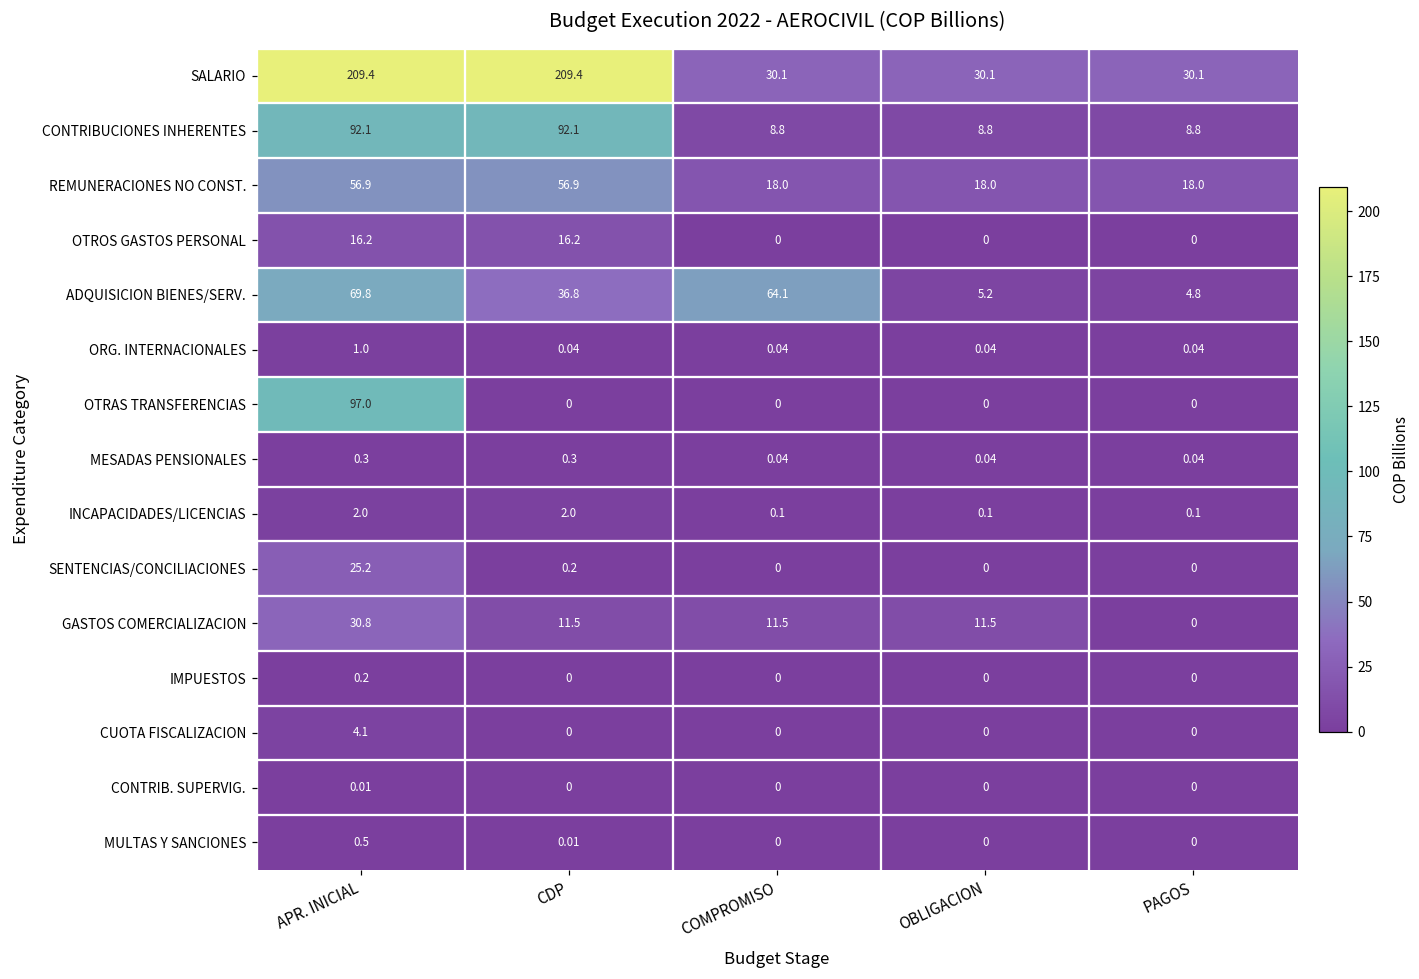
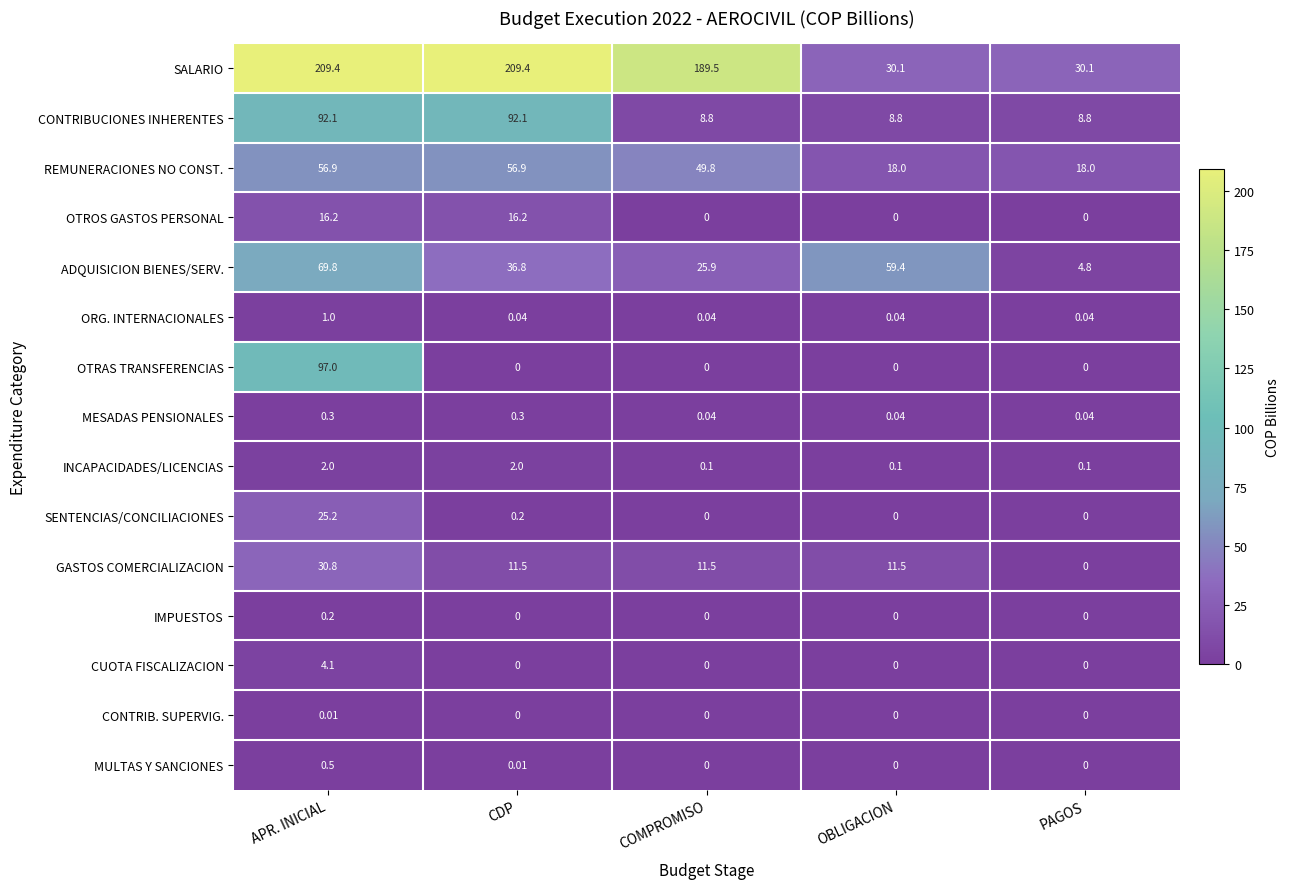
  {
    "SALARIO": {
      "APR. INICIAL": 209.4,
      "CDP": 209.4,
-     "COMPROMISO": 30.1,
+     "COMPROMISO": 189.5,
      "OBLIGACION": 30.1,
      "PAGOS": 30.1
    },
    "CONTRIBUCIONES INHERENTES": {
      "APR. INICIAL": 92.1,
      "CDP": 92.1,
      "COMPROMISO": 8.8,
      "OBLIGACION": 8.8,
      "PAGOS": 8.8
    },
    "REMUNERACIONES NO CONST.": {
      "APR. INICIAL": 56.9,
      "CDP": 56.9,
-     "COMPROMISO": 18.0,
+     "COMPROMISO": 49.8,
      "OBLIGACION": 18.0,
      "PAGOS": 18.0
    },
    "OTROS GASTOS PERSONAL": {
      "APR. INICIAL": 16.2,
      "CDP": 16.2,
      "COMPROMISO": 0,
      "OBLIGACION": 0,
      "PAGOS": 0
    },
    "ADQUISICION BIENES/SERV.": {
      "APR. INICIAL": 69.8,
      "CDP": 36.8,
-     "COMPROMISO": 64.1,
-     "OBLIGACION": 5.2,
+     "COMPROMISO": 25.9,
+     "OBLIGACION": 59.4,
      "PAGOS": 4.8
    },
    "ORG. INTERNACIONALES": {
      "APR. INICIAL": 1.0,
      "CDP": 0.04,
      "COMPROMISO": 0.04,
      "OBLIGACION": 0.04,
      "PAGOS": 0.04
    },
    "OTRAS TRANSFERENCIAS": {
      "APR. INICIAL": 97.0,
      "CDP": 0,
      "COMPROMISO": 0,
      "OBLIGACION": 0,
      "PAGOS": 0
    },
    "MESADAS PENSIONALES": {
      "APR. INICIAL": 0.3,
      "CDP": 0.3,
      "COMPROMISO": 0.04,
      "OBLIGACION": 0.04,
      "PAGOS": 0.04
    },
    "INCAPACIDADES/LICENCIAS": {
      "APR. INICIAL": 2.0,
      "CDP": 2.0,
      "COMPROMISO": 0.1,
      "OBLIGACION": 0.1,
      "PAGOS": 0.1
    },
    "SENTENCIAS/CONCILIACIONES": {
      "APR. INICIAL": 25.2,
      "CDP": 0.2,
      "COMPROMISO": 0,
      "OBLIGACION": 0,
      "PAGOS": 0
    },
    "GASTOS COMERCIALIZACION": {
      "APR. INICIAL": 30.8,
      "CDP": 11.5,
      "COMPROMISO": 11.5,
      "OBLIGACION": 11.5,
      "PAGOS": 0
    },
    "IMPUESTOS": {
      "APR. INICIAL": 0.2,
      "CDP": 0,
      "COMPROMISO": 0,
      "OBLIGACION": 0,
      "PAGOS": 0
    },
    "CUOTA FISCALIZACION": {
      "APR. INICIAL": 4.1,
      "CDP": 0,
      "COMPROMISO": 0,
      "OBLIGACION": 0,
      "PAGOS": 0
    },
    "CONTRIB. SUPERVIG.": {
      "APR. INICIAL": 0.01,
      "CDP": 0,
      "COMPROMISO": 0,
      "OBLIGACION": 0,
      "PAGOS": 0
    },
    "MULTAS Y SANCIONES": {
      "APR. INICIAL": 0.5,
      "CDP": 0.01,
      "COMPROMISO": 0,
      "OBLIGACION": 0,
      "PAGOS": 0
    }
  }
